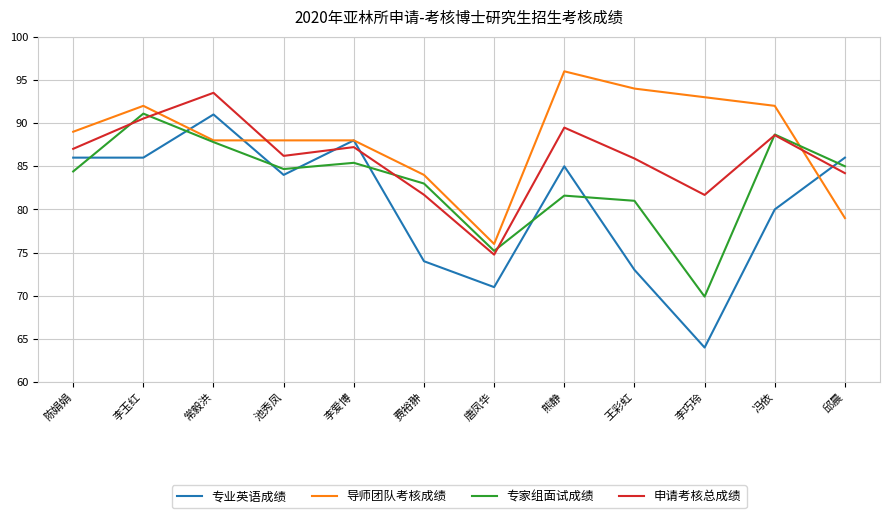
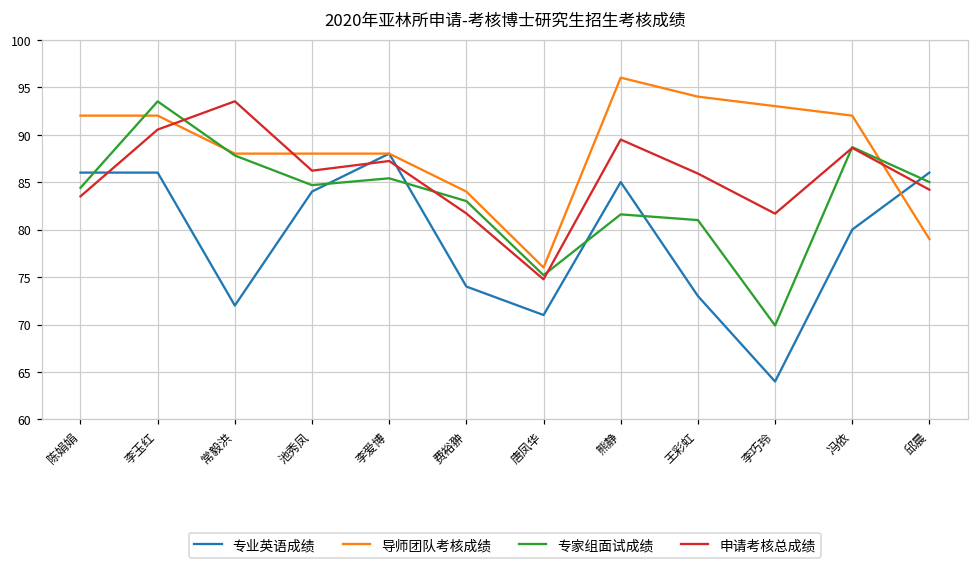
  {
    "专业英语成绩": {
      "陈娟娟": 86,
      "李玉红": 86,
-     "常毅洪": 91,
+     "常毅洪": 72,
      "池秀凤": 84,
      "费裕翀": 74,
      "唐凤华": 71,
      "熊静": 85,
      "王彩虹": 73,
      "李巧玲": 64,
      "冯依": 80,
      "邱晨": 86
    },
    "导师团队考核成绩": {
-     "陈娟娟": 89,
+     "陈娟娟": 92,
      "李玉红": 92,
      "池秀凤": 88,
      "费裕翀": 84,
      "唐凤华": 76,
      "熊静": 96,
      "王彩虹": 94,
      "李巧玲": 93,
      "冯依": 92,
      "邱晨": 79
    },
    "专家组面试成绩": {
      "陈娟娟": 84,
-     "李玉红": 91,
+     "李玉红": 94,
      "池秀凤": 85,
      "李爱博": 85,
      "费裕翀": 83,
      "唐凤华": 75,
      "熊静": 82,
      "王彩虹": 81,
      "李巧玲": 70,
      "邱晨": 85
    },
    "申请考核总成绩": {
-     "陈娟娟": 87,
+     "陈娟娟": 84,
      "李玉红": 91,
      "常毅洪": 94,
      "池秀凤": 86,
      "李爱博": 87,
      "费裕翀": 82,
      "唐凤华": 75,
      "熊静": 89,
      "王彩虹": 86,
      "李巧玲": 82,
      "邱晨": 84
    }
  }
